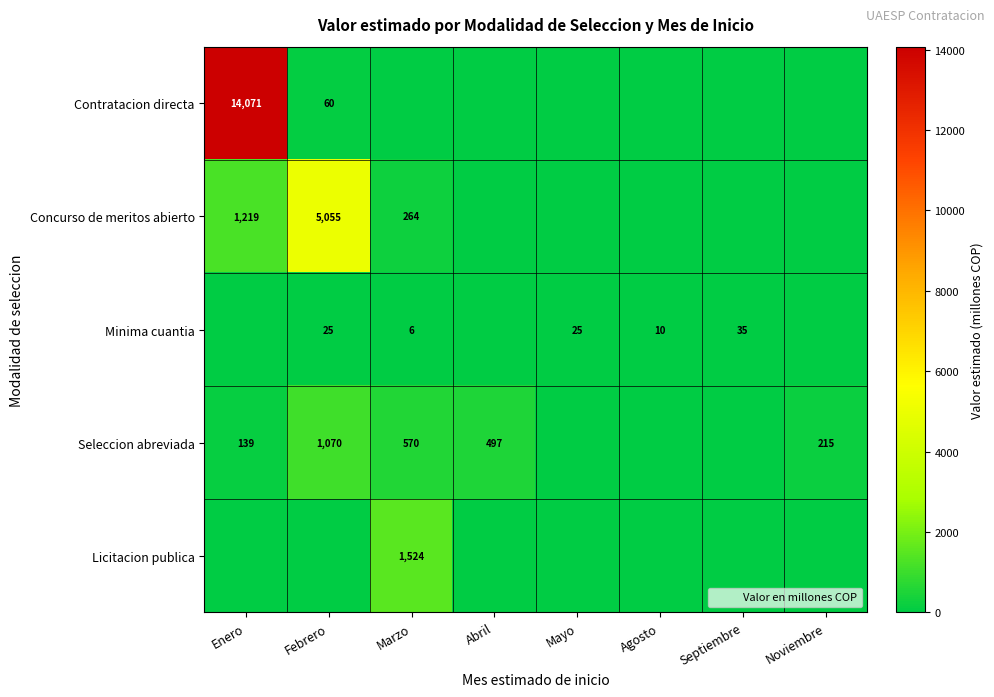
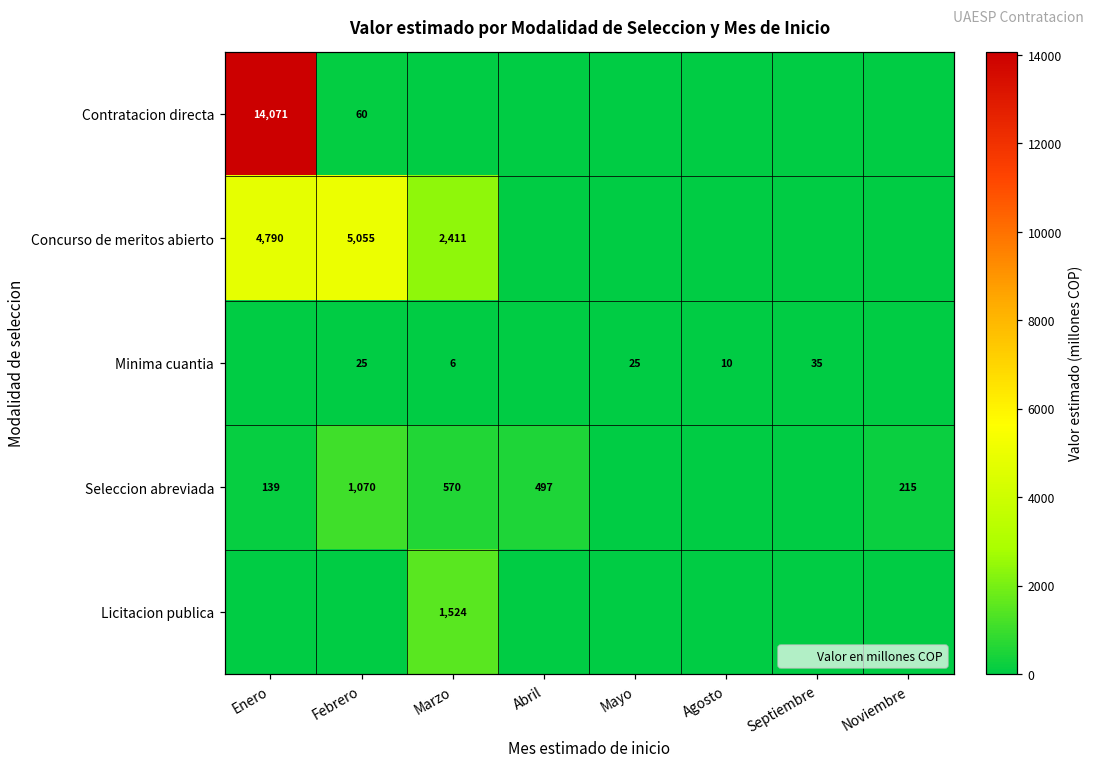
  {
    "Contratacion directa": {
      "Enero": "14,071",
      "Febrero": "60"
    },
    "Concurso de meritos abierto": {
-     "Enero": "1,219",
+     "Enero": "4,790",
      "Febrero": "5,055",
-     "Marzo": "264"
+     "Marzo": "2,411"
    },
    "Minima cuantia": {
      "Febrero": "25",
      "Marzo": "6",
      "Mayo": "25",
      "Agosto": "10",
      "Septiembre": "35"
    },
    "Seleccion abreviada": {
      "Enero": "139",
      "Febrero": "1,070",
      "Marzo": "570",
      "Abril": "497",
      "Noviembre": "215"
    },
    "Licitacion publica": {
      "Marzo": "1,524"
    }
  }
